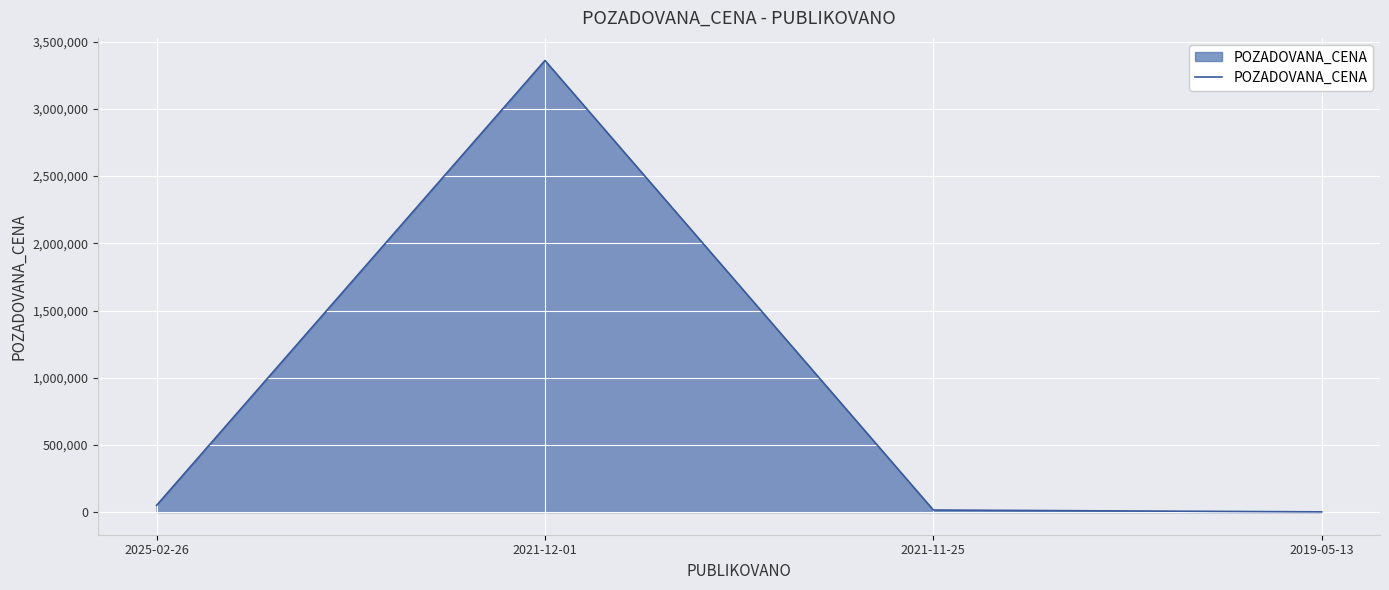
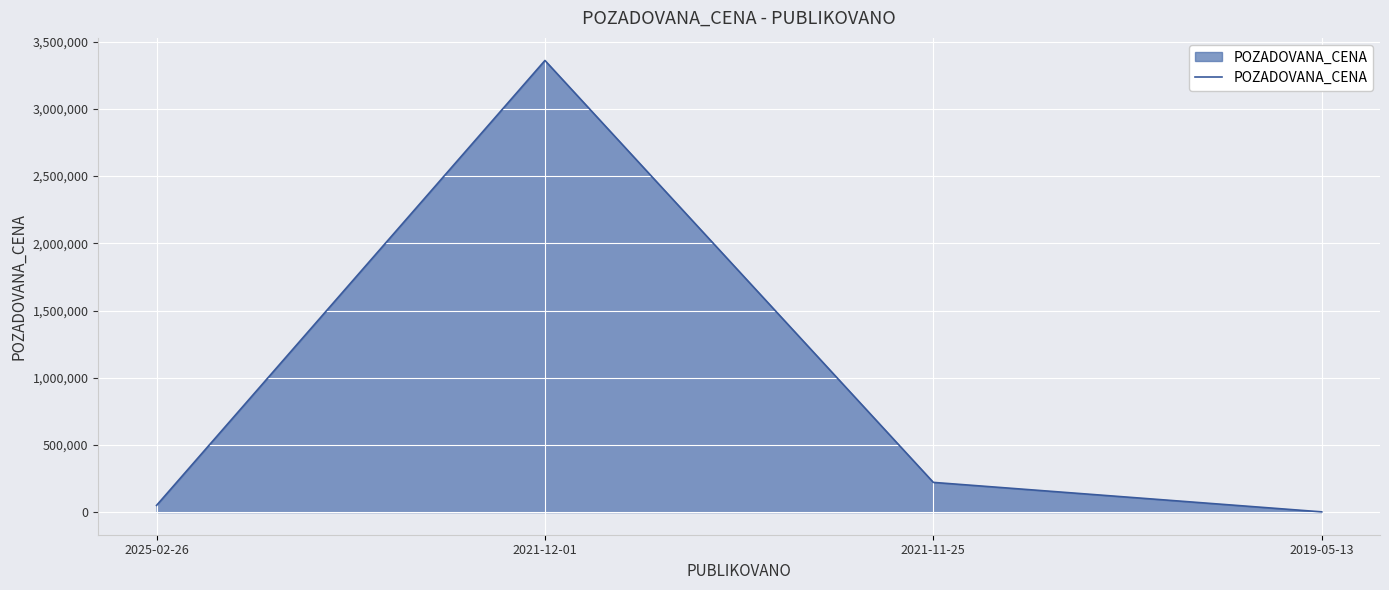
  {
    "2025-02-26": "50,000",
    "2021-12-01": "3,360,000",
-   "2021-11-25": "20,000",
+   "2021-11-25": "220,000",
    "2019-05-13": "0"
  }
